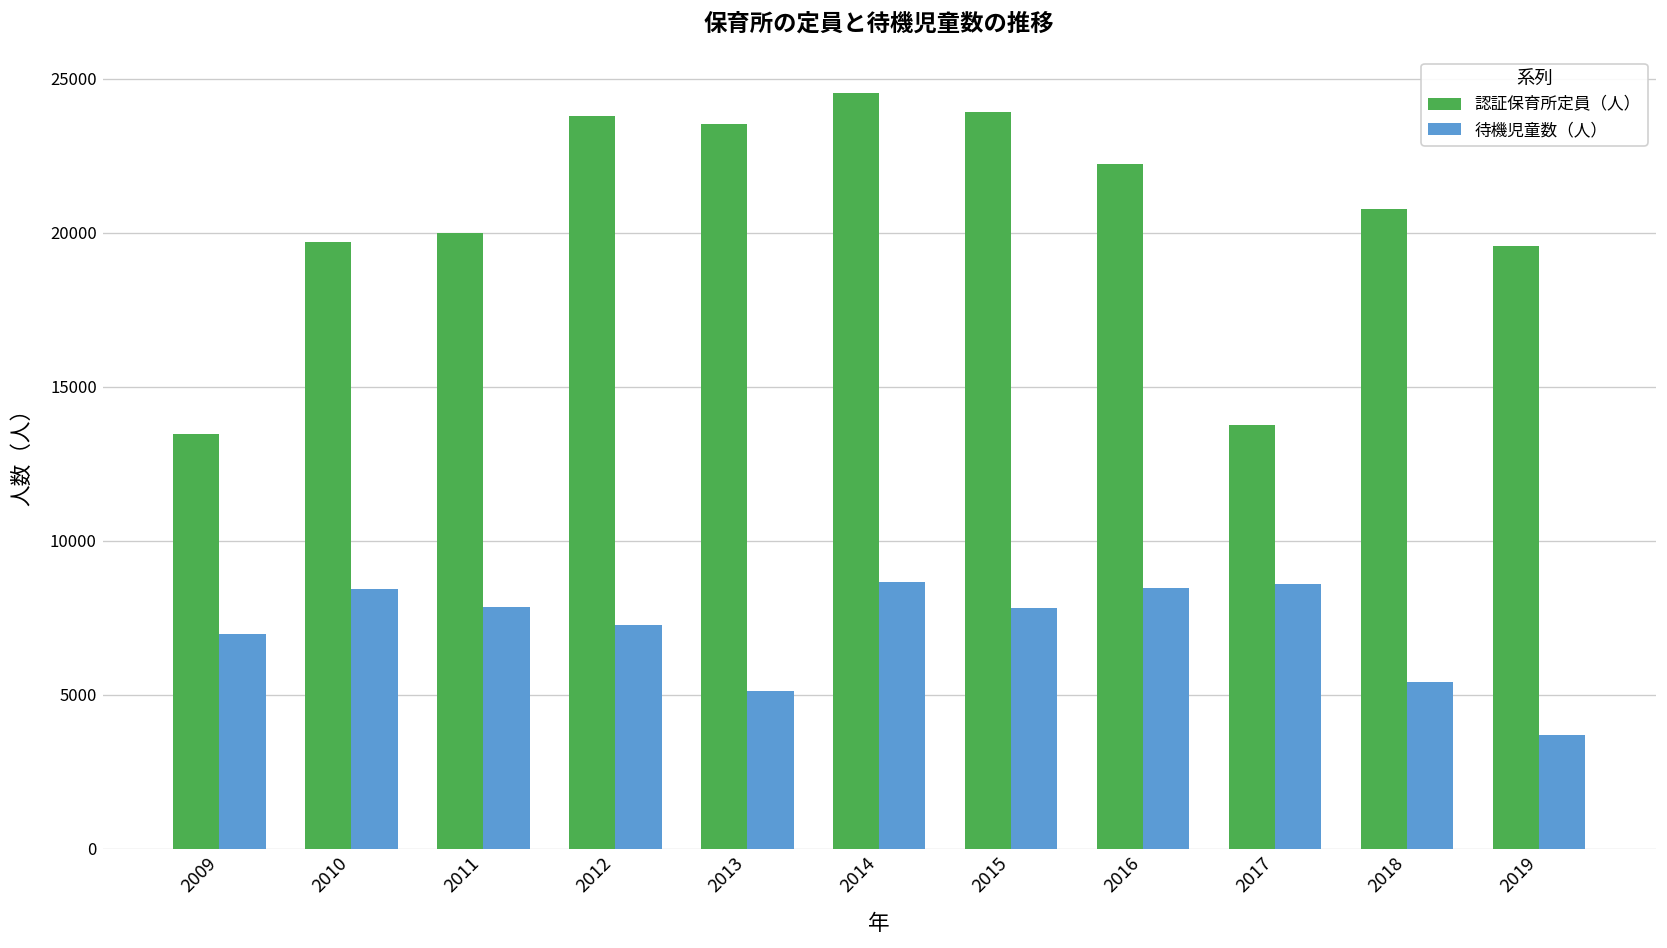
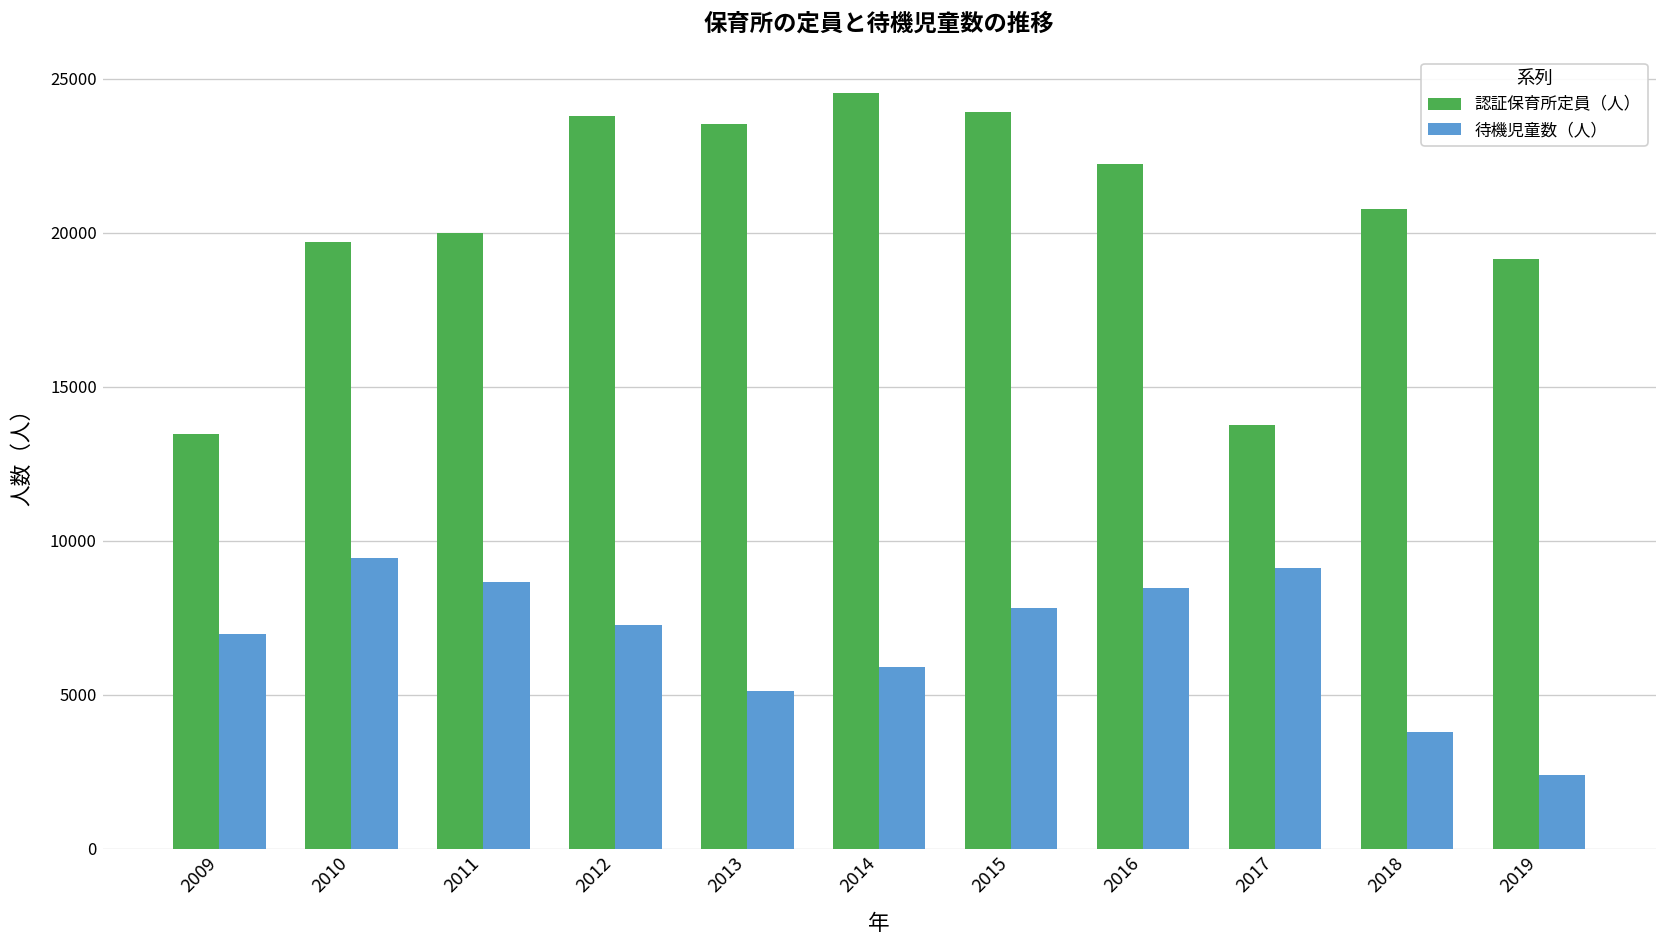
  {
    "認証保育所定員（人）": {
      "2009": 13500,
      "2010": 19700,
      "2011": 20000,
      "2012": 23800,
      "2013": 23500,
      "2014": 24500,
      "2015": 23900,
      "2016": 22200,
      "2017": 13800,
      "2018": 20800,
-     "2019": 19600
+     "2019": 19100
    },
    "待機児童数（人）": {
      "2009": 7000,
-     "2010": 8400,
-     "2011": 7900,
+     "2010": 9400,
+     "2011": 8700,
      "2012": 7300,
      "2013": 5100,
-     "2014": 8700,
+     "2014": 5900,
      "2015": 7800,
      "2016": 8500,
-     "2017": 8600,
-     "2018": 5400,
-     "2019": 3700
+     "2017": 9100,
+     "2018": 3800,
+     "2019": 2400
    }
  }
